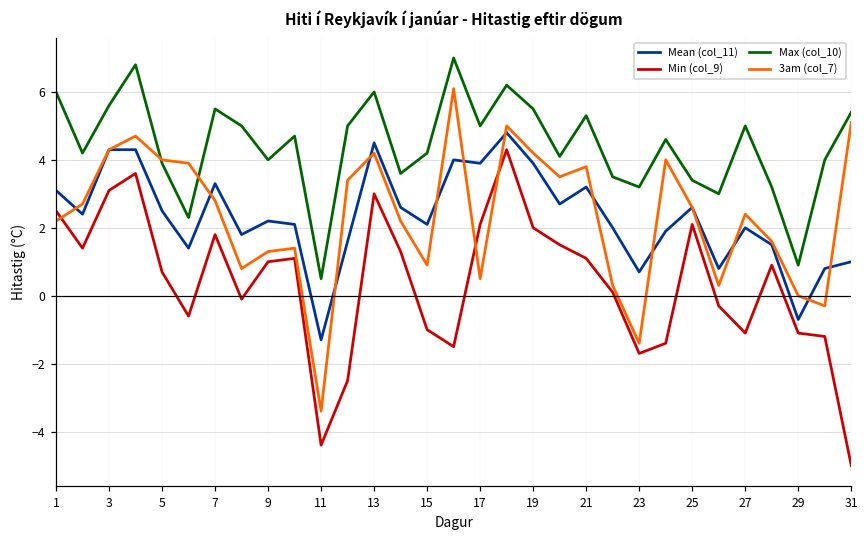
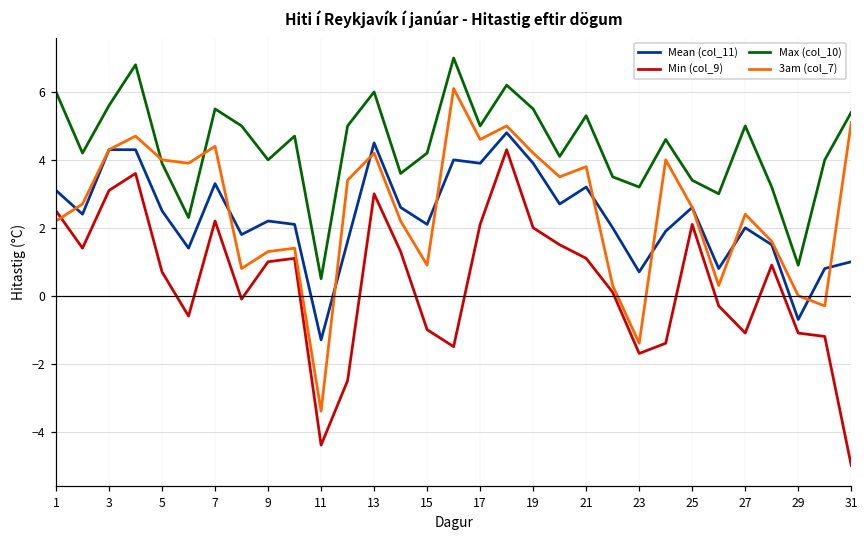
  {
    "Mean (col_11)": {
      "1": 3.1,
      "5": 2.5,
      "7": 3.3,
      "9": 2.2,
      "11": -1.3,
      "13": 4.5,
      "15": 2.1,
      "17": 3.9,
      "19": 3.9,
      "21": 3.2,
      "23": 0.7,
      "27": 2.0,
      "29": -0.7,
      "31": 1.0
    },
    "Min (col_9)": {
      "1": 2.5,
      "3": 3.1,
      "5": 0.7,
-     "7": 1.8,
+     "7": 2.2,
      "9": 1.0,
      "11": -4.4,
      "13": 3.0,
      "15": -1.0,
      "17": 2.1,
      "19": 2.0,
      "21": 1.1,
      "23": -1.7,
      "25": 2.1,
      "27": -1.1,
      "29": -1.1,
      "31": -5.0
    },
    "Max (col_10)": {
      "1": 6.0,
      "3": 5.6,
      "5": 3.9,
      "7": 5.5,
      "9": 4.0,
      "11": 0.5,
      "13": 6.0,
      "15": 4.2,
      "17": 5.0,
      "19": 5.5,
      "21": 5.3,
      "23": 3.2,
      "25": 3.4,
      "27": 5.0,
      "29": 0.9,
      "31": 5.4
    },
    "3am (col_7)": {
      "1": 2.2,
      "5": 4.0,
-     "7": 2.8,
+     "7": 4.4,
      "9": 1.3,
      "11": -3.4,
      "13": 4.2,
      "15": 0.9,
-     "17": 0.5,
+     "17": 4.6,
      "19": 4.2,
      "21": 3.8,
      "23": -1.4,
      "27": 2.4,
      "29": 0.0,
      "31": 5.1
    }
  }
